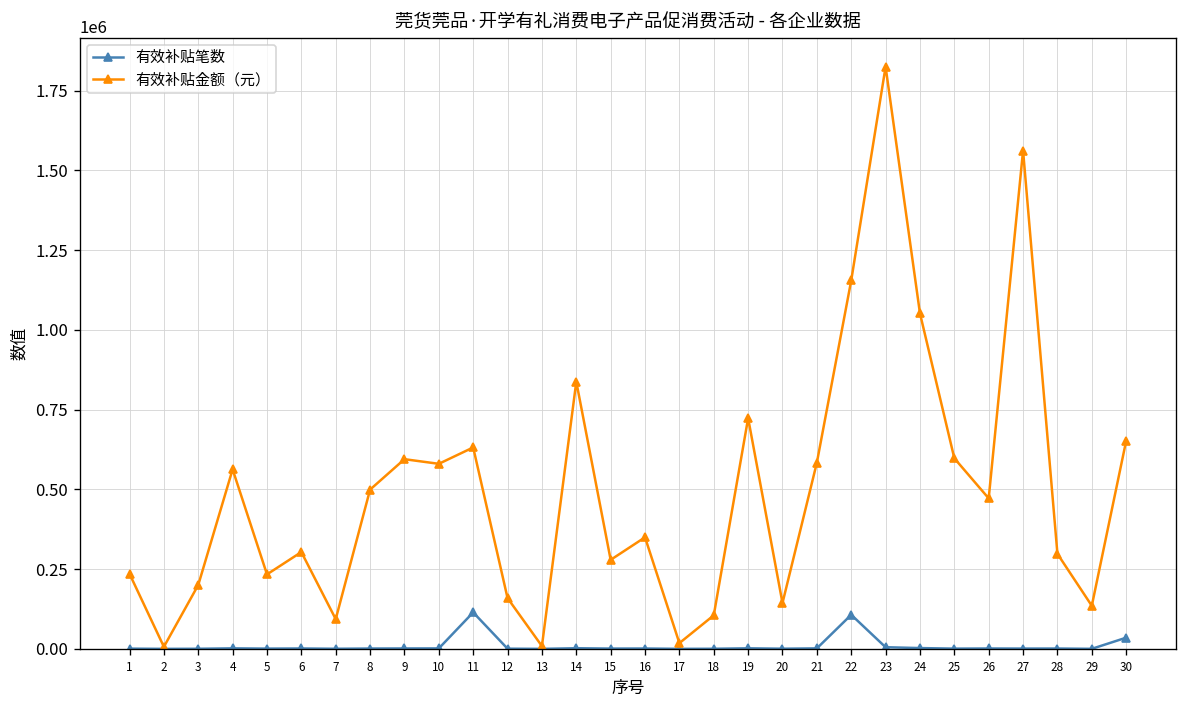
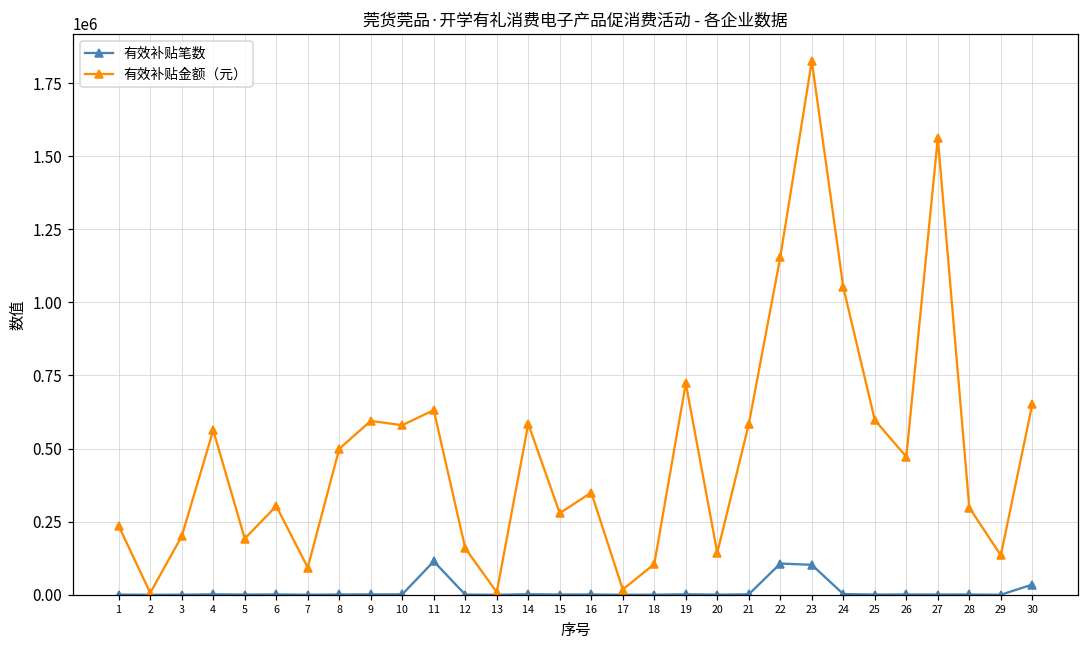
  {
    "有效补贴笔数": {
      "1": 0,
      "3": 0,
      "4": 0,
      "5": 0,
      "6": 0,
      "7": 0,
      "8": 0,
      "9": 0,
      "10": 0,
      "11": 110000,
      "12": 0,
      "14": 0,
      "15": 0,
      "16": 0,
      "17": 0,
      "18": 0,
      "19": 0,
      "20": 0,
      "21": 0,
      "22": 110000,
-     "23": 10000,
+     "23": 100000,
      "24": 0,
      "25": 0,
      "26": 0,
      "27": 0,
      "28": 0,
      "29": 0,
      "30": 40000
    },
    "有效补贴金额（元）": {
      "1": 240000,
      "3": 200000,
      "4": 560000,
-     "5": 230000,
+     "5": 190000,
      "6": 300000,
      "7": 90000,
      "8": 500000,
      "9": 590000,
      "10": 580000,
      "11": 630000,
      "12": 160000,
-     "14": 840000,
+     "14": 580000,
      "15": 280000,
      "16": 350000,
      "17": 20000,
      "18": 110000,
      "19": 720000,
      "20": 140000,
      "21": 580000,
      "22": 1160000,
      "23": 1830000,
      "24": 1050000,
      "25": 600000,
      "26": 470000,
      "27": 1560000,
      "28": 300000,
      "29": 140000,
      "30": 650000
    }
  }
